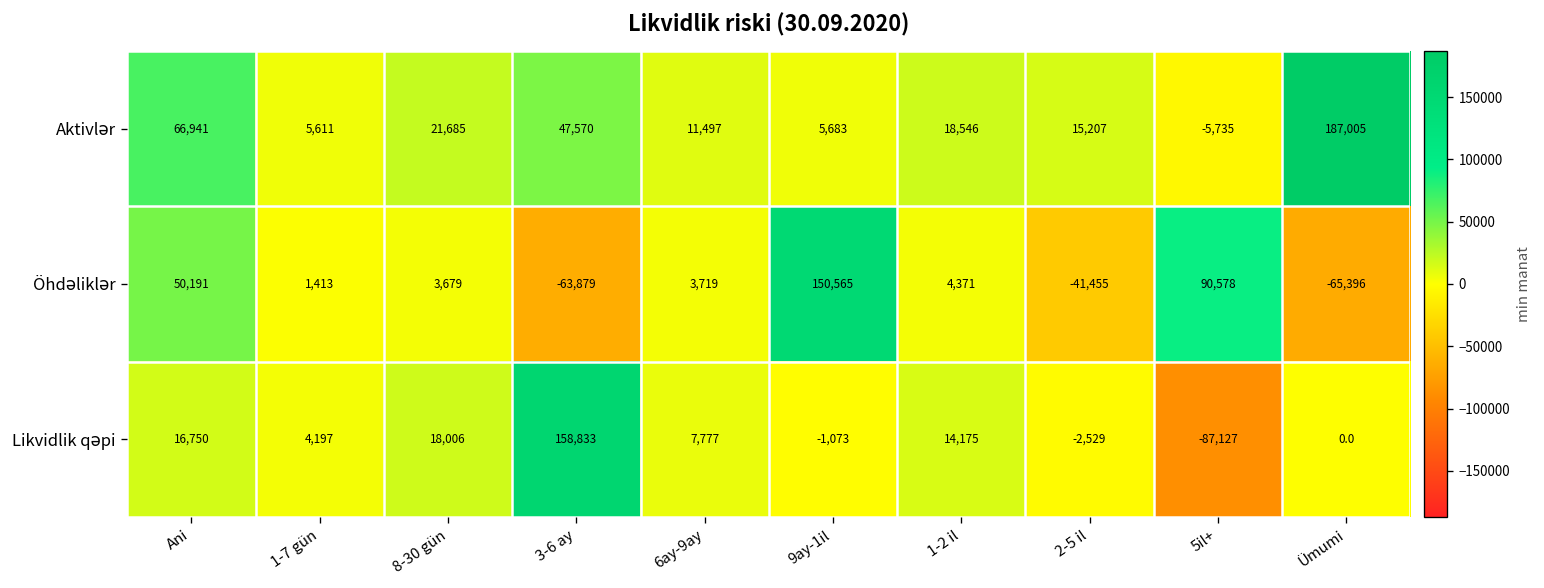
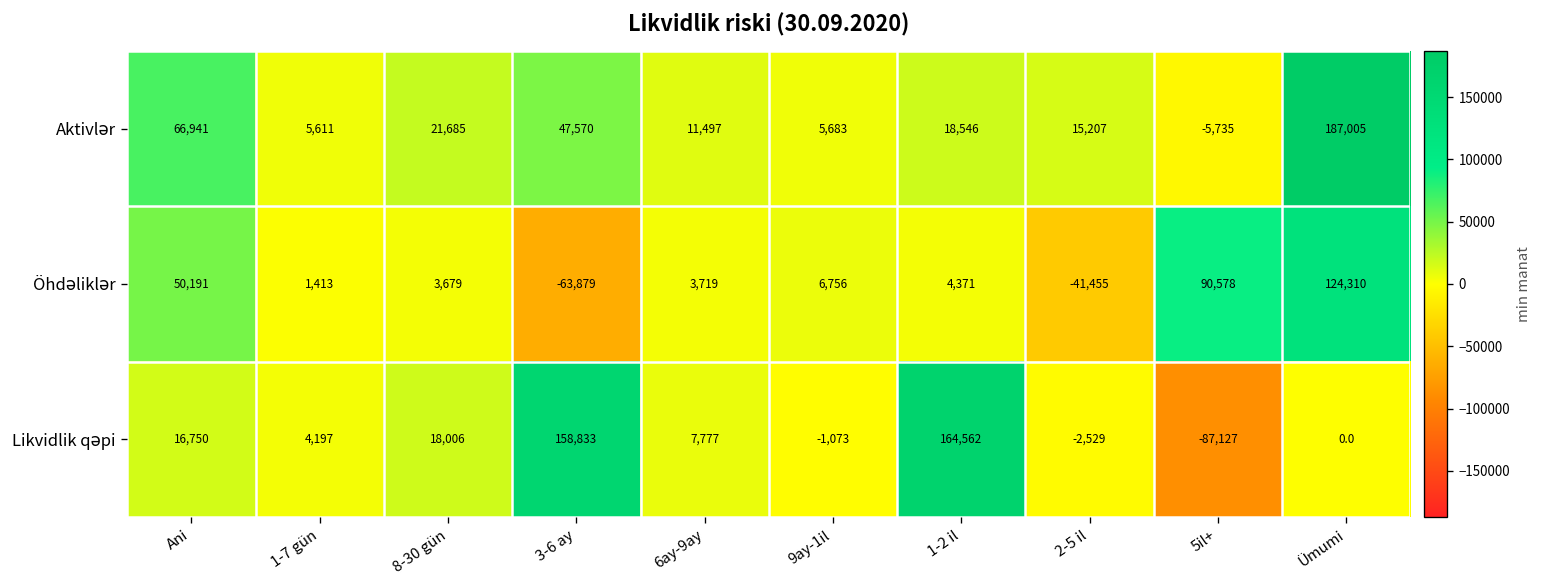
  {
    "Aktivlər": {
      "Ani": "66,941",
      "1-7 gün": "5,611",
      "8-30 gün": "21,685",
      "3-6 ay": "47,570",
      "6ay-9ay": "11,497",
      "9ay-1il": "5,683",
      "1-2 il": "18,546",
      "2-5 il": "15,207",
      "5il+": "-5,735",
      "Ümumi": "187,005"
    },
    "Öhdəliklər": {
      "Ani": "50,191",
      "1-7 gün": "1,413",
      "8-30 gün": "3,679",
      "3-6 ay": "-63,879",
      "6ay-9ay": "3,719",
-     "9ay-1il": "150,565",
+     "9ay-1il": "6,756",
      "1-2 il": "4,371",
      "2-5 il": "-41,455",
      "5il+": "90,578",
-     "Ümumi": "-65,396"
+     "Ümumi": "124,310"
    },
    "Likvidlik qəpi": {
      "Ani": "16,750",
      "1-7 gün": "4,197",
      "8-30 gün": "18,006",
      "3-6 ay": "158,833",
      "6ay-9ay": "7,777",
      "9ay-1il": "-1,073",
-     "1-2 il": "14,175",
+     "1-2 il": "164,562",
      "2-5 il": "-2,529",
      "5il+": "-87,127",
      "Ümumi": "0.0"
    }
  }
